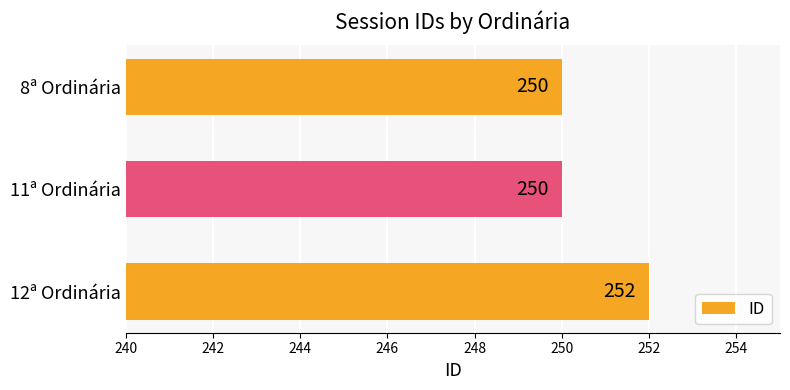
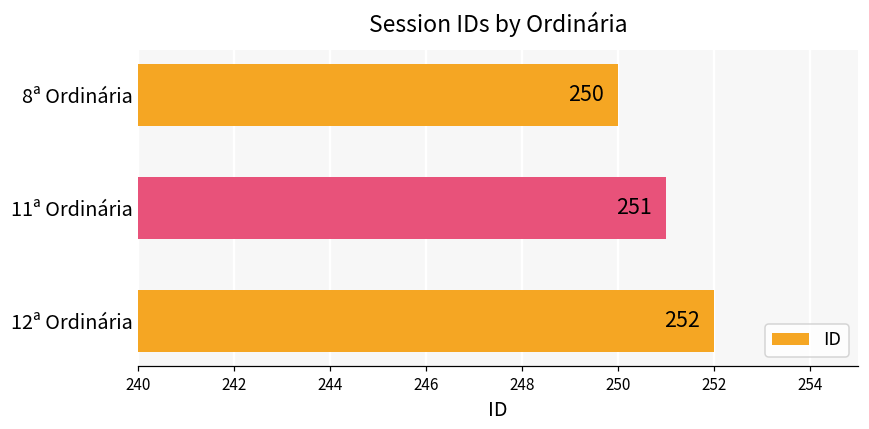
  {
    "8ª Ordinária": 250,
-   "11ª Ordinária": 250,
+   "11ª Ordinária": 251,
    "12ª Ordinária": 252
  }
